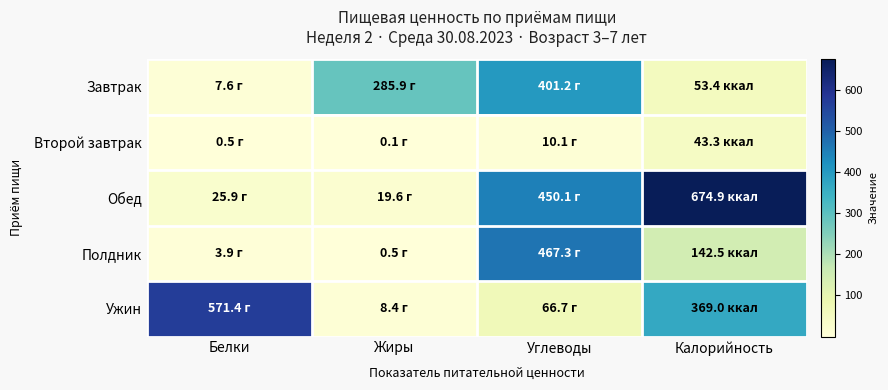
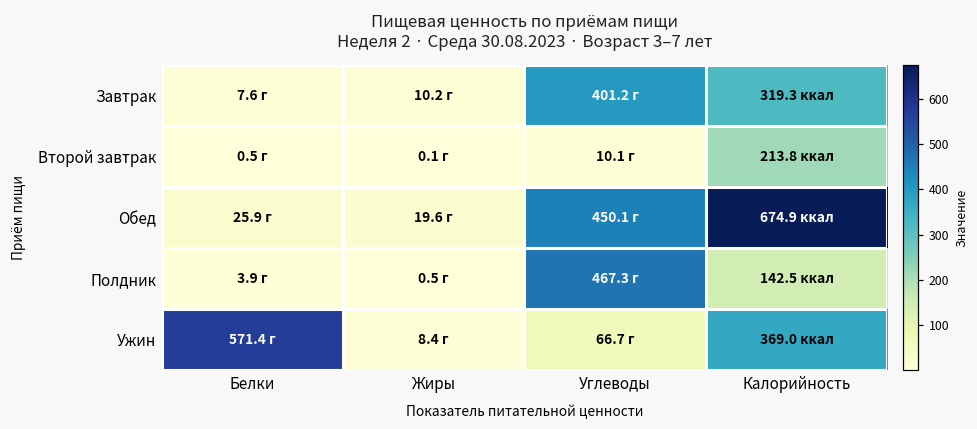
  {
    "Завтрак": {
      "Белки": 7.6,
-     "Жиры": 285.9,
+     "Жиры": 10.2,
      "Углеводы": 401.2,
-     "Калорийность": 53.4
+     "Калорийность": 319.3
    },
    "Второй завтрак": {
      "Белки": 0.5,
      "Жиры": 0.1,
      "Углеводы": 10.1,
-     "Калорийность": 43.3
+     "Калорийность": 213.8
    },
    "Обед": {
      "Белки": 25.9,
      "Жиры": 19.6,
      "Углеводы": 450.1,
      "Калорийность": 674.9
    },
    "Полдник": {
      "Белки": 3.9,
      "Жиры": 0.5,
      "Углеводы": 467.3,
      "Калорийность": 142.5
    },
    "Ужин": {
      "Белки": 571.4,
      "Жиры": 8.4,
      "Углеводы": 66.7,
      "Калорийность": 369.0
    }
  }
